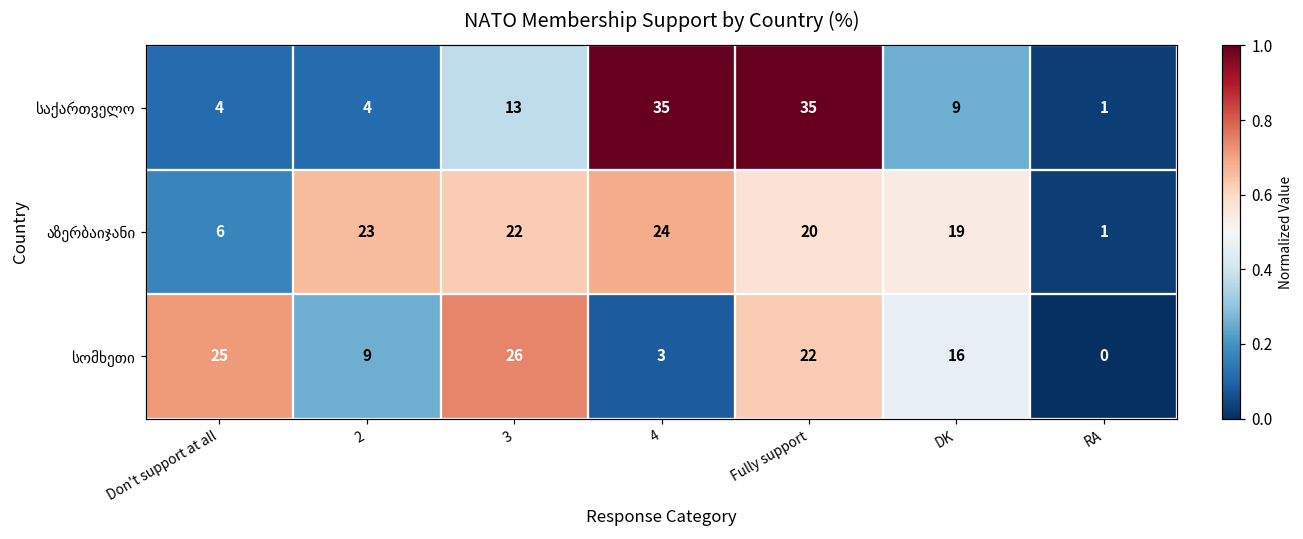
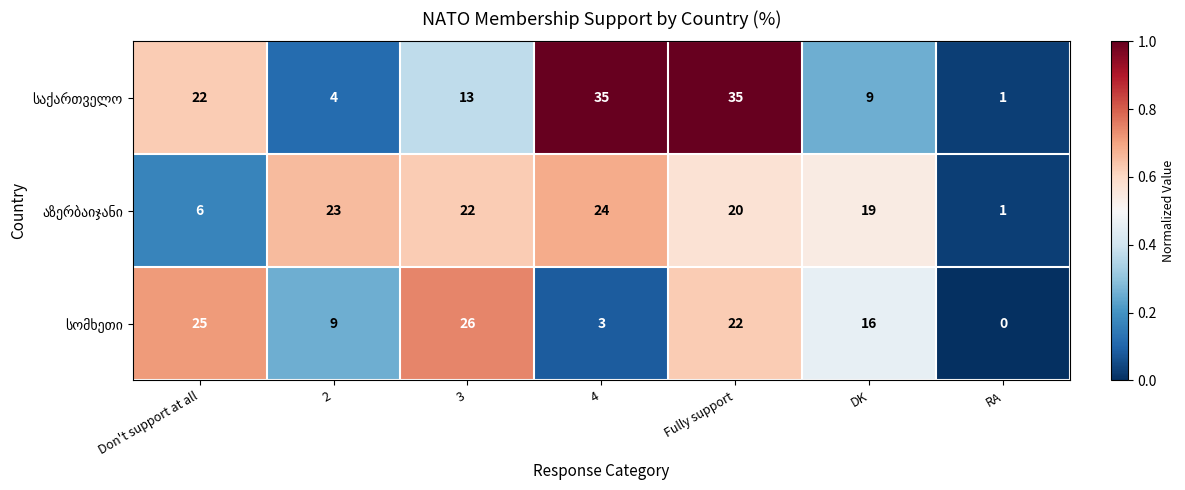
  {
    "საქართველო": {
-     "Don't support at all": 4,
+     "Don't support at all": 22,
      "2": 4,
      "3": 13,
      "4": 35,
      "Fully support": 35,
      "DK": 9,
      "RA": 1
    },
    "აზერბაიჯანი": {
      "Don't support at all": 6,
      "2": 23,
      "3": 22,
      "4": 24,
      "Fully support": 20,
      "DK": 19,
      "RA": 1
    },
    "სომხეთი": {
      "Don't support at all": 25,
      "2": 9,
      "3": 26,
      "4": 3,
      "Fully support": 22,
      "DK": 16,
      "RA": 0
    }
  }
